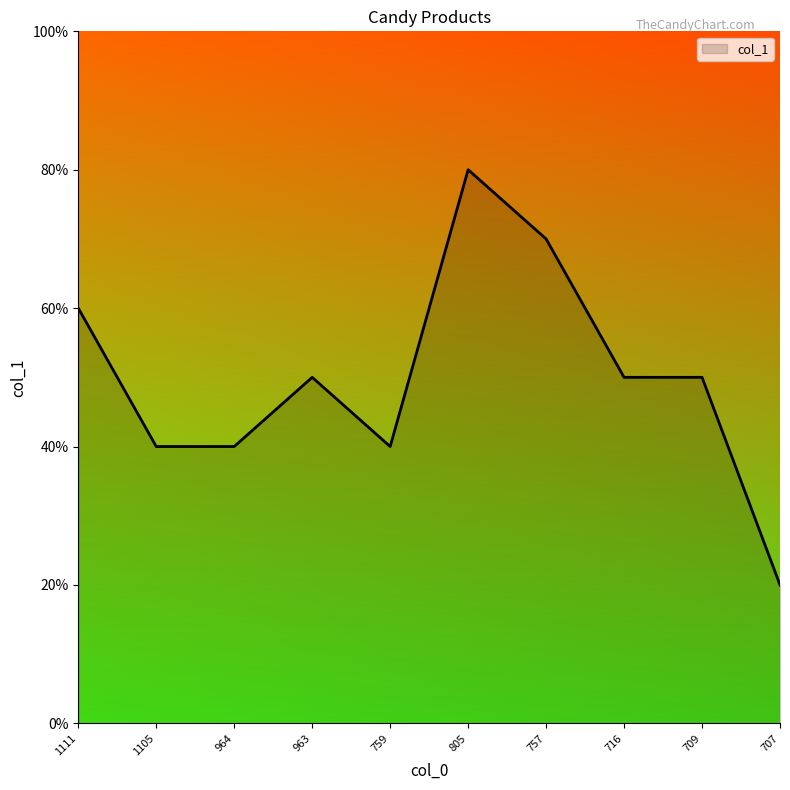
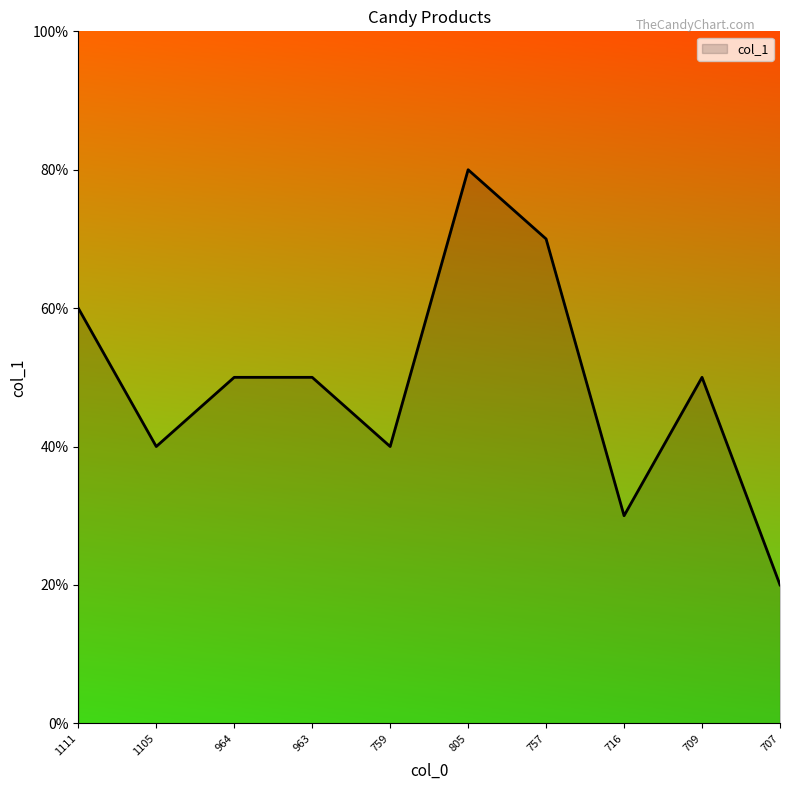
  {
    "1111": "60%",
    "1105": "40%",
-   "964": "40%",
+   "964": "50%",
    "963": "50%",
    "759": "40%",
    "805": "80%",
    "757": "70%",
-   "716": "50%",
+   "716": "30%",
    "709": "50%",
    "707": "20%"
  }
